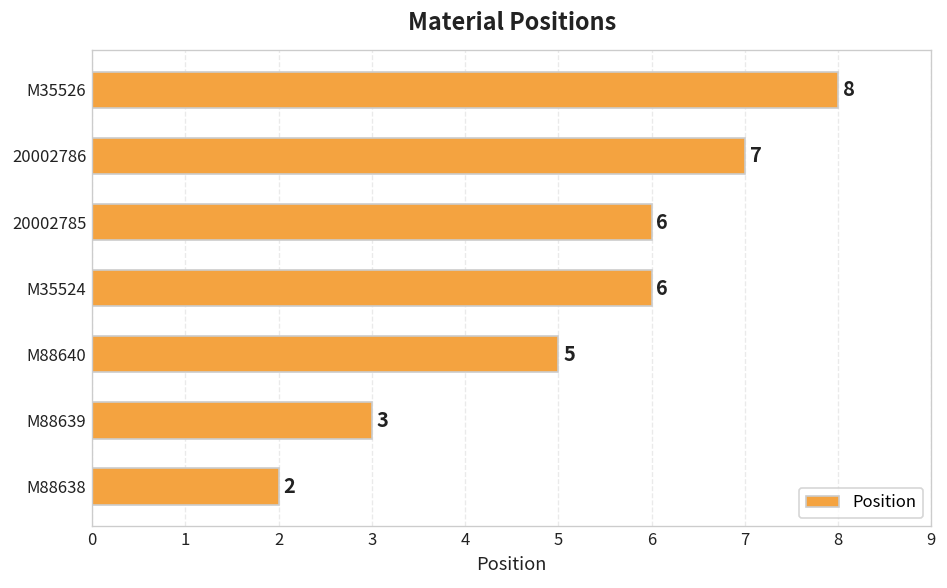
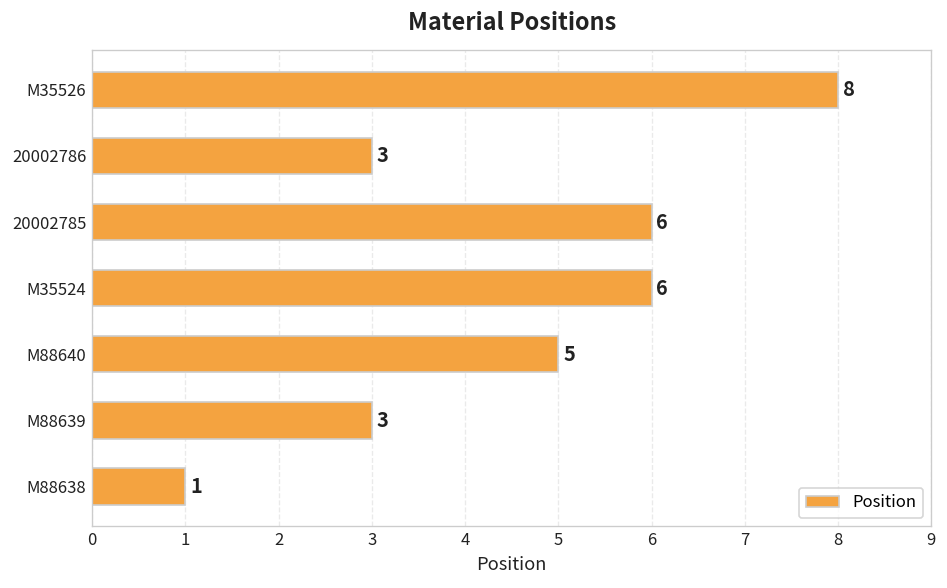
  {
    "M35526": 8,
-   "20002786": 7,
+   "20002786": 3,
    "20002785": 6,
    "M35524": 6,
    "M88640": 5,
    "M88639": 3,
-   "M88638": 2
+   "M88638": 1
  }
